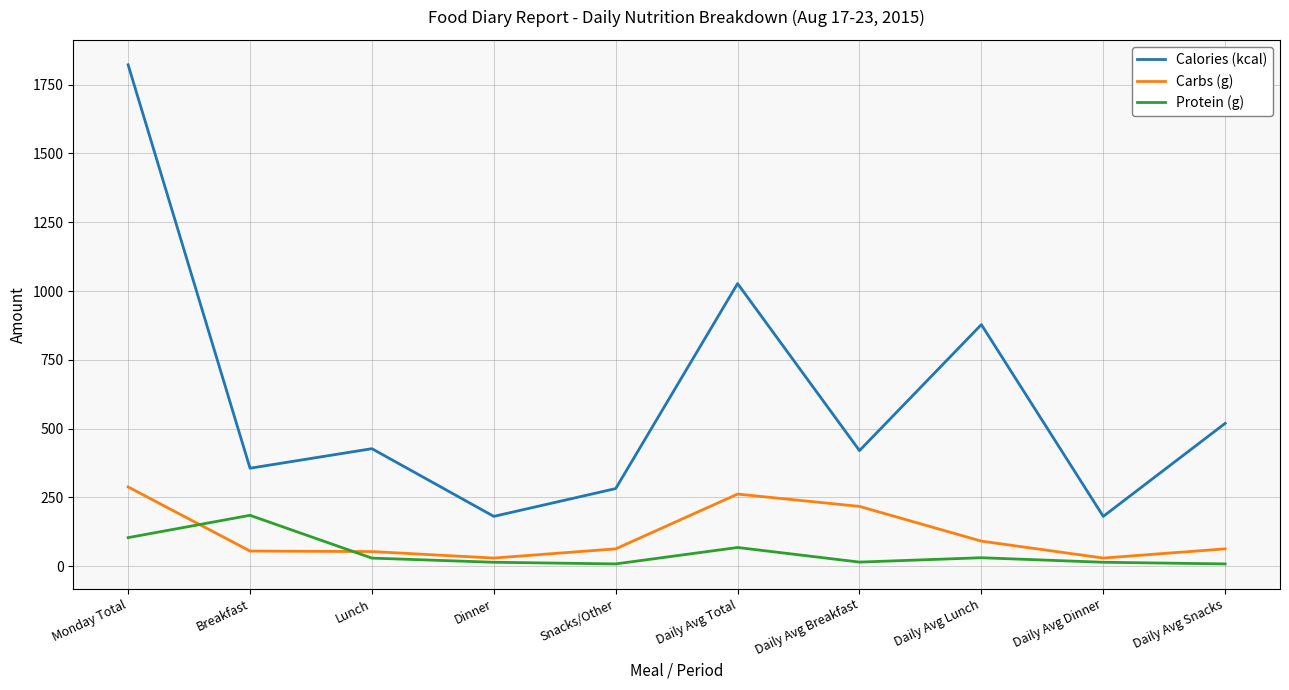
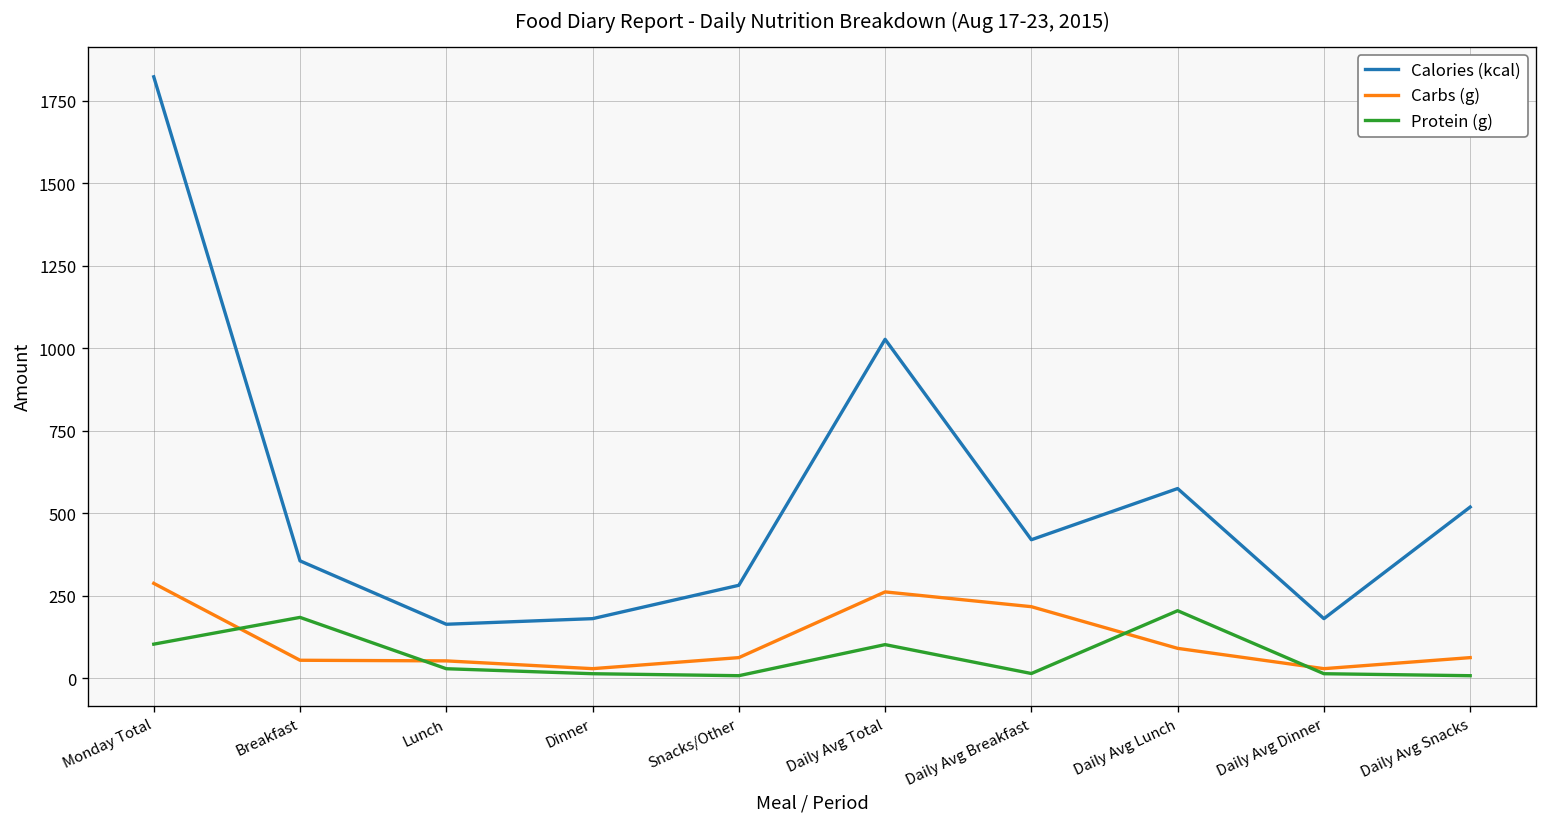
  {
    "Calories (kcal)": {
      "Monday Total": 1820,
      "Breakfast": 360,
-     "Lunch": 430,
+     "Lunch": 160,
      "Dinner": 180,
      "Snacks/Other": 280,
      "Daily Avg Total": 1030,
      "Daily Avg Breakfast": 420,
-     "Daily Avg Lunch": 880,
+     "Daily Avg Lunch": 580,
      "Daily Avg Dinner": 180,
      "Daily Avg Snacks": 520
    },
    "Carbs (g)": {
      "Monday Total": 290,
      "Breakfast": 50,
      "Lunch": 50,
      "Dinner": 30,
      "Snacks/Other": 60,
      "Daily Avg Total": 260,
      "Daily Avg Breakfast": 220,
      "Daily Avg Lunch": 90,
      "Daily Avg Dinner": 30,
      "Daily Avg Snacks": 60
    },
    "Protein (g)": {
      "Monday Total": 100,
      "Breakfast": 180,
      "Lunch": 30,
      "Dinner": 10,
      "Snacks/Other": 10,
-     "Daily Avg Total": 70,
+     "Daily Avg Total": 100,
      "Daily Avg Breakfast": 10,
-     "Daily Avg Lunch": 30,
+     "Daily Avg Lunch": 210,
      "Daily Avg Dinner": 10,
      "Daily Avg Snacks": 10
    }
  }
